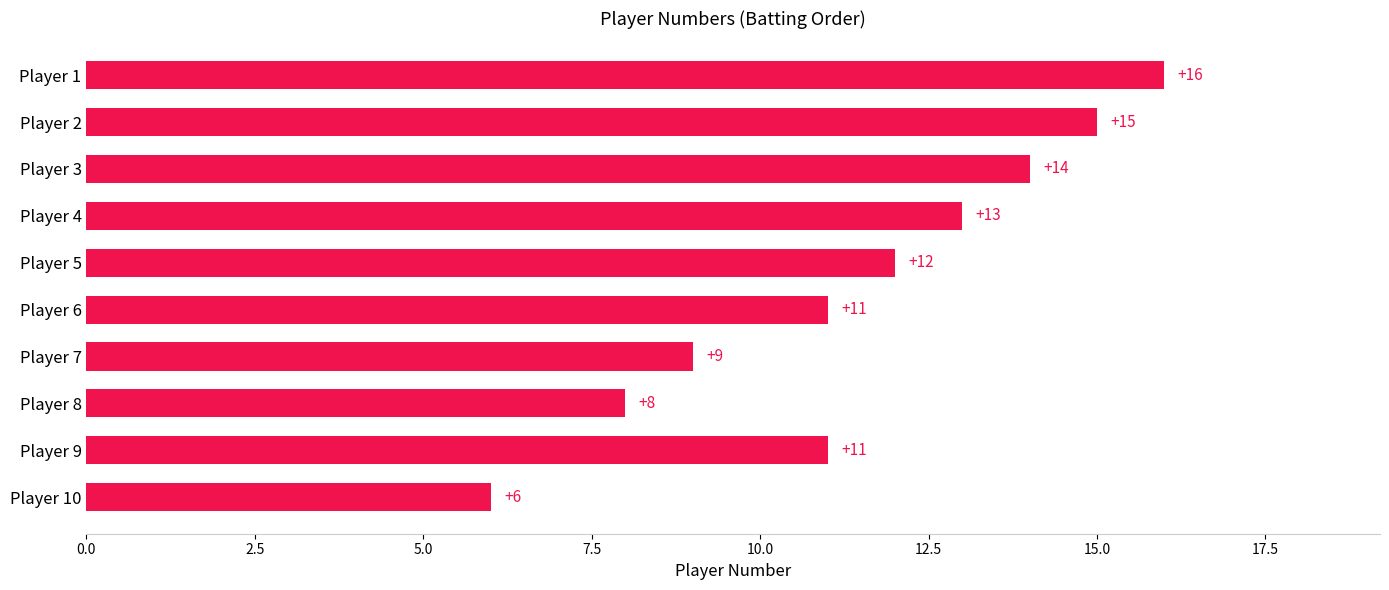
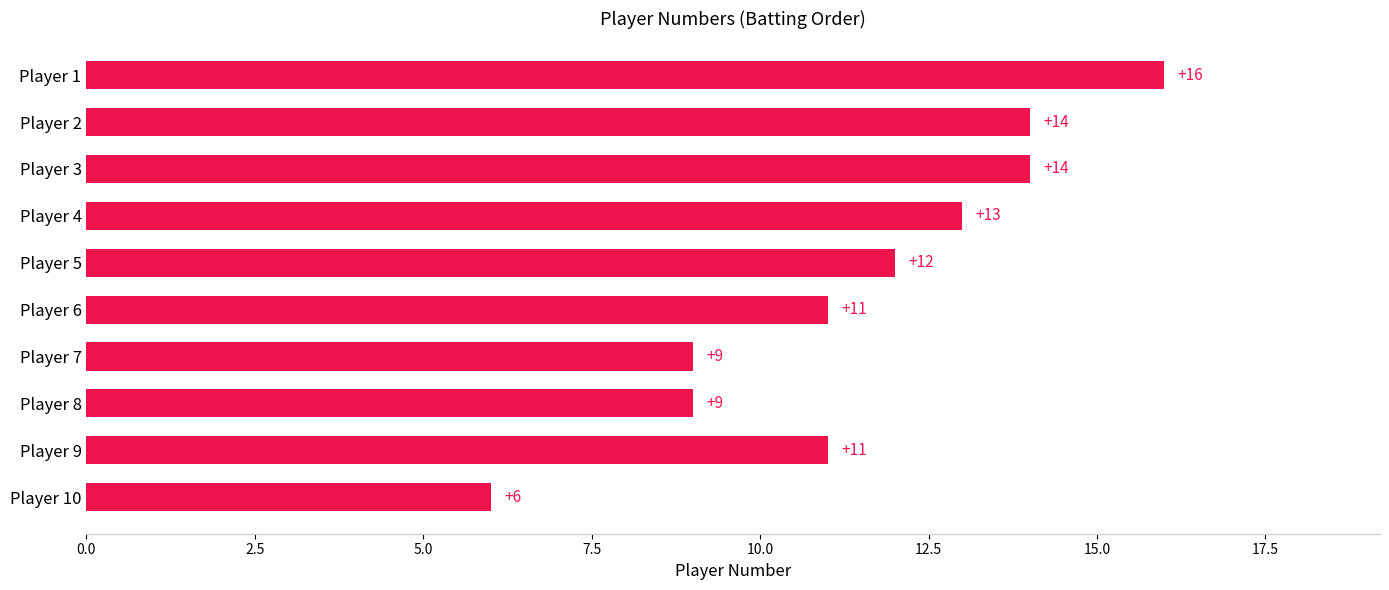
  {
    "Player 1": "+16",
-   "Player 2": "+15",
+   "Player 2": "+14",
    "Player 3": "+14",
    "Player 4": "+13",
    "Player 5": "+12",
    "Player 6": "+11",
    "Player 7": "+9",
-   "Player 8": "+8",
+   "Player 8": "+9",
    "Player 9": "+11",
    "Player 10": "+6"
  }
